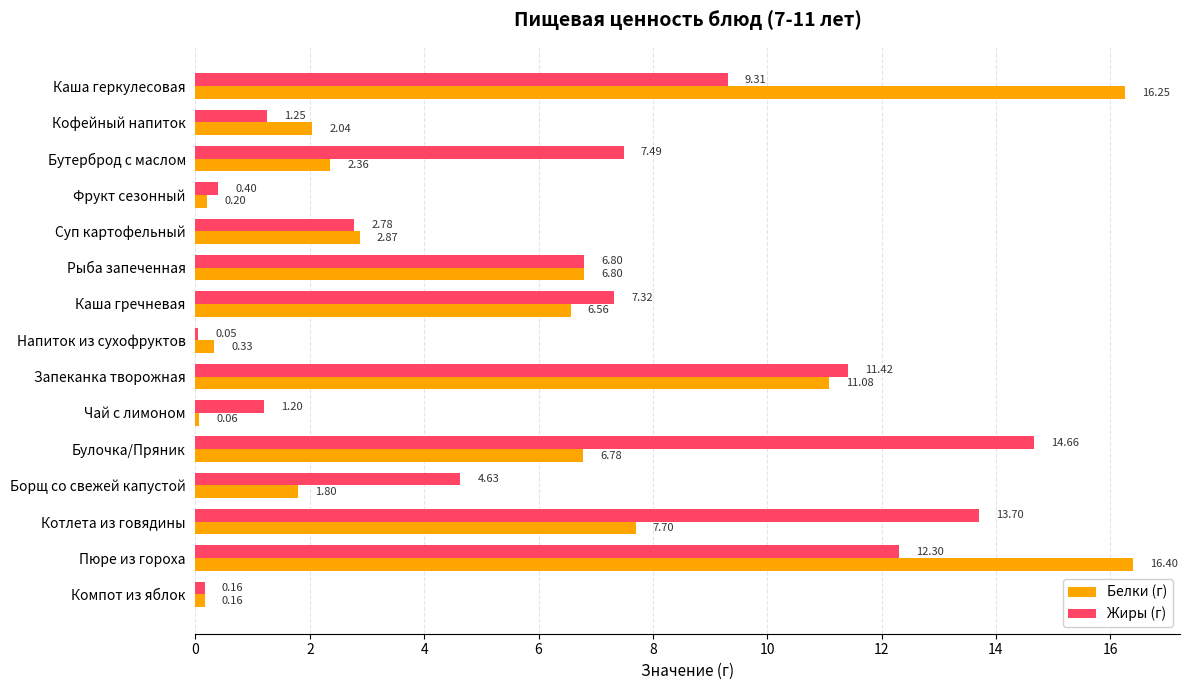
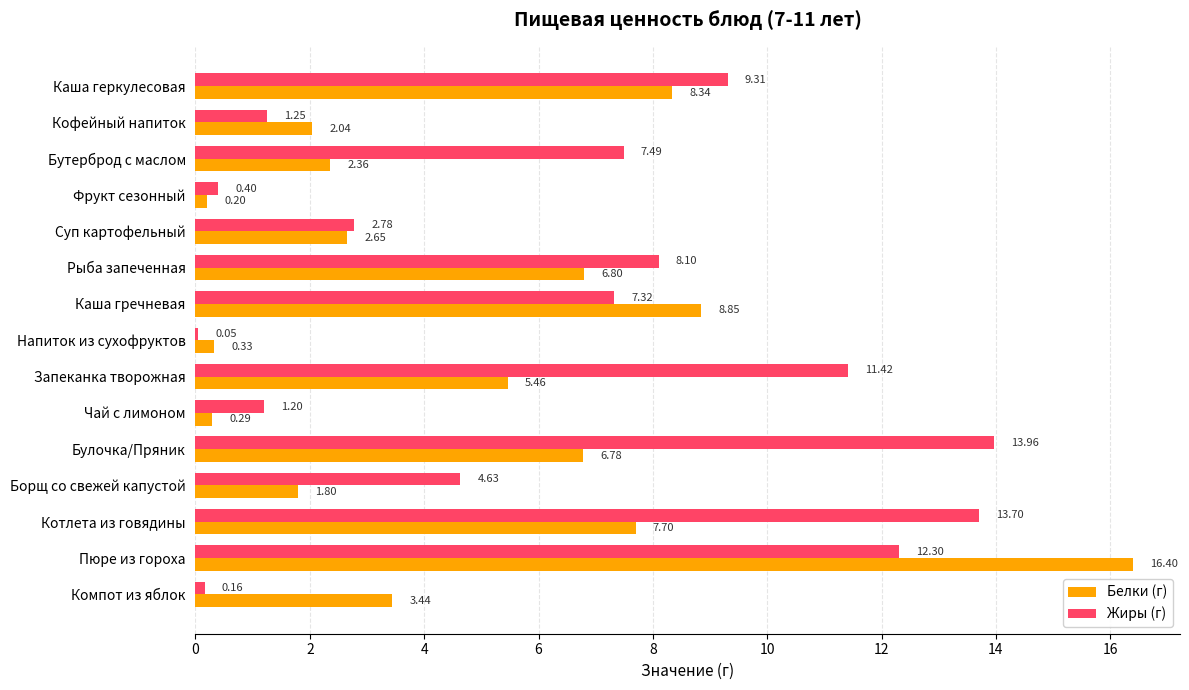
  {
    "Белки (г)": {
-     "Каша геркулесовая": 16.25,
+     "Каша геркулесовая": 8.34,
      "Кофейный напиток": 2.04,
      "Бутерброд с маслом": 2.36,
      "Фрукт сезонный": 0.20,
-     "Суп картофельный": 2.87,
+     "Суп картофельный": 2.65,
      "Рыба запеченная": 6.80,
-     "Каша гречневая": 6.56,
+     "Каша гречневая": 8.85,
      "Напиток из сухофруктов": 0.33,
-     "Запеканка творожная": 11.08,
-     "Чай с лимоном": 0.06,
+     "Запеканка творожная": 5.46,
+     "Чай с лимоном": 0.29,
      "Булочка/Пряник": 6.78,
      "Борщ со свежей капустой": 1.80,
      "Котлета из говядины": 7.70,
      "Пюре из гороха": 16.40,
-     "Компот из яблок": 0.16
+     "Компот из яблок": 3.44
    },
    "Жиры (г)": {
      "Каша геркулесовая": 9.31,
      "Кофейный напиток": 1.25,
      "Бутерброд с маслом": 7.49,
      "Фрукт сезонный": 0.40,
      "Суп картофельный": 2.78,
-     "Рыба запеченная": 6.80,
+     "Рыба запеченная": 8.10,
      "Каша гречневая": 7.32,
      "Напиток из сухофруктов": 0.05,
      "Запеканка творожная": 11.42,
      "Чай с лимоном": 1.20,
-     "Булочка/Пряник": 14.66,
+     "Булочка/Пряник": 13.96,
      "Борщ со свежей капустой": 4.63,
      "Котлета из говядины": 13.70,
      "Пюре из гороха": 12.30,
      "Компот из яблок": 0.16
    }
  }
